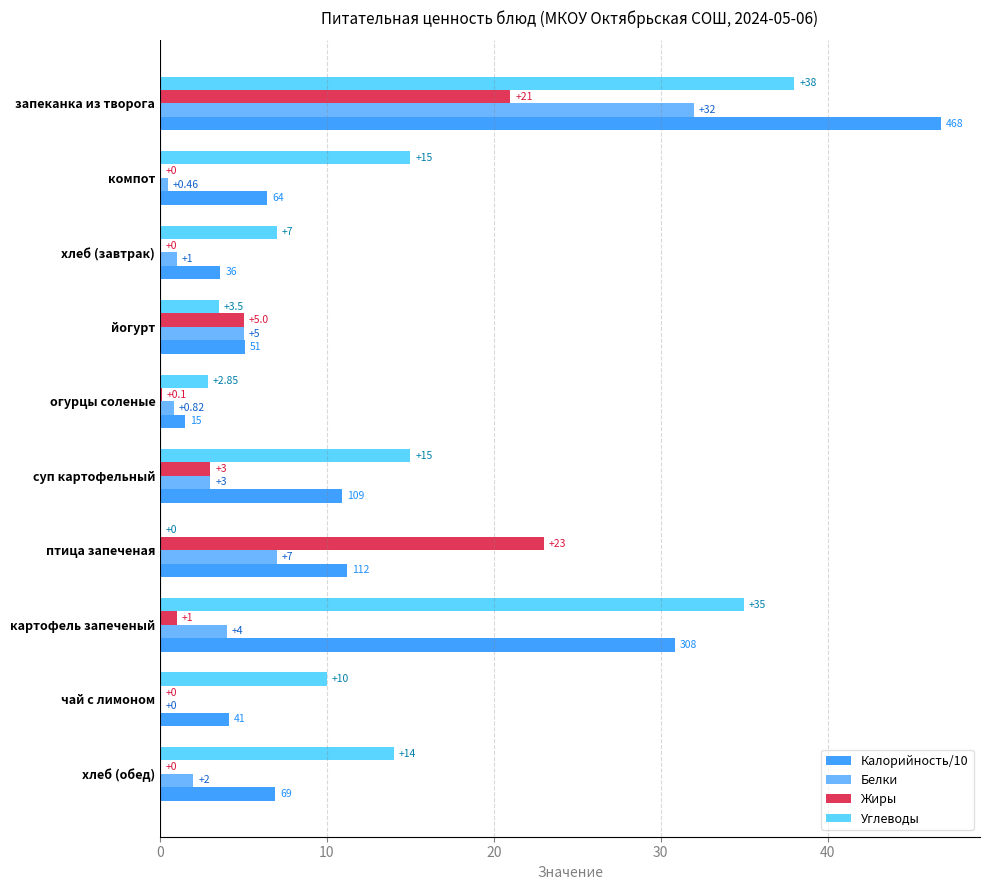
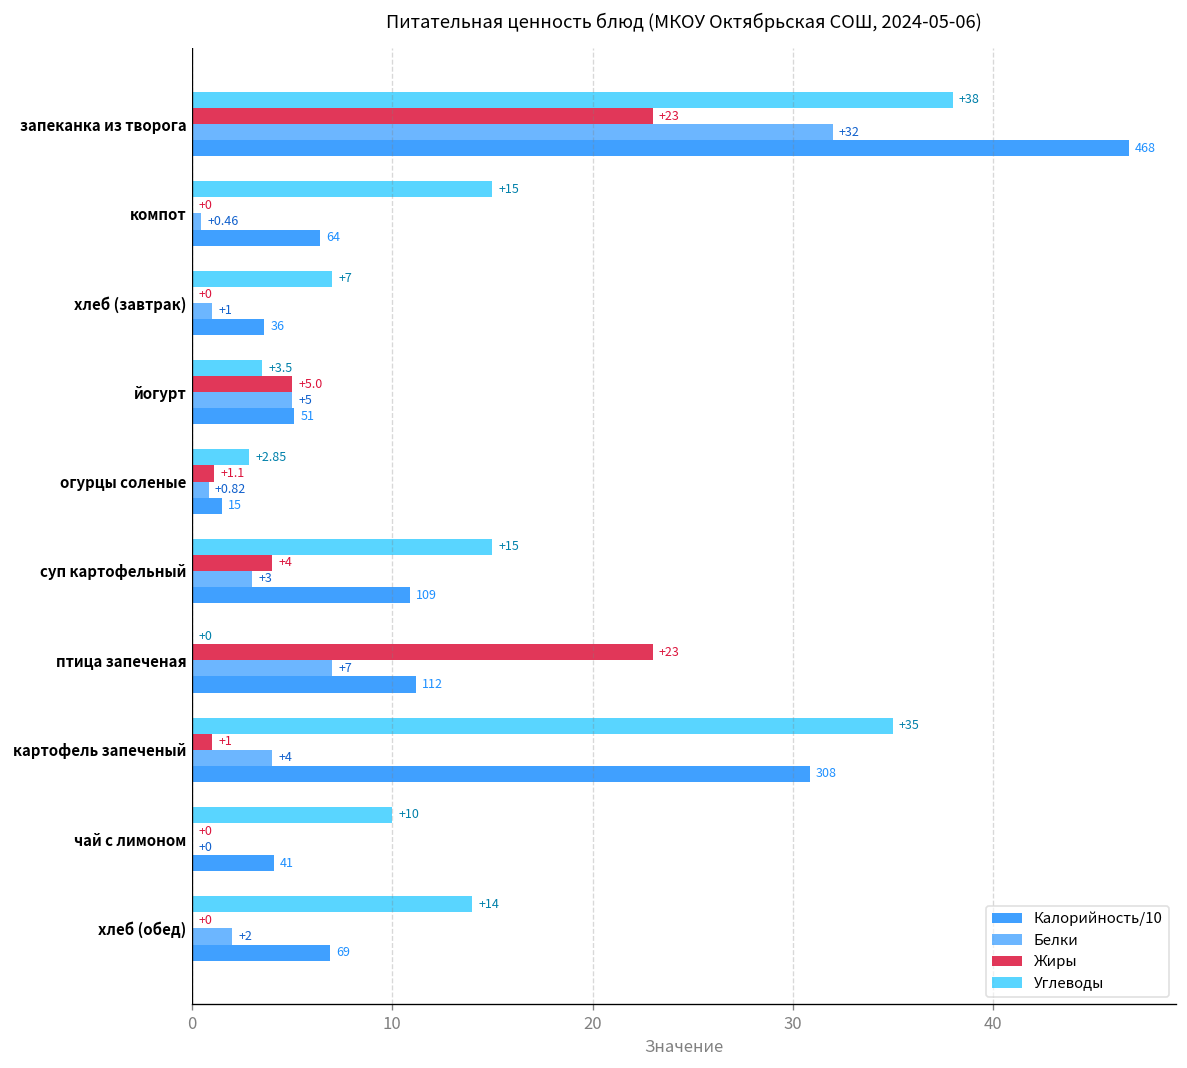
  {
    "Жиры": {
-     "запеканка из творога": "+21",
+     "запеканка из творога": "+23",
      "компот": "+0",
      "хлеб (завтрак)": "+0",
      "йогурт": "+5.0",
-     "огурцы соленые": "+0.1",
-     "суп картофельный": "+3",
+     "огурцы соленые": "+1.1",
+     "суп картофельный": "+4",
      "птица запеченая": "+23",
      "картофель запеченый": "+1",
      "чай с лимоном": "+0",
      "хлеб (обед)": "+0"
    }
  }
